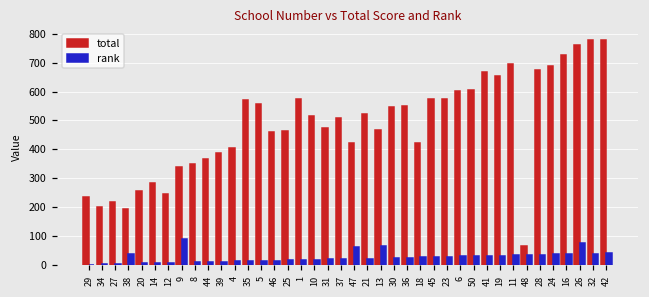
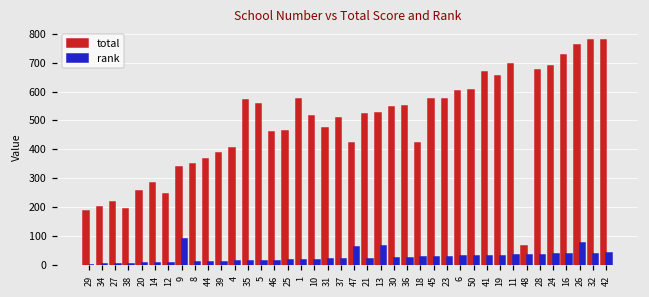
  {
    "total": {
-     "29": 240,
+     "29": 190,
      "34": 200,
      "27": 220,
      "38": 200,
      "20": 260,
      "14": 280,
      "12": 250,
      "9": 340,
      "8": 350,
      "44": 370,
      "39": 390,
      "4": 410,
      "35": 570,
      "5": 560,
      "46": 460,
      "25": 460,
      "1": 570,
      "10": 510,
      "31": 470,
      "37": 510,
      "47": 420,
      "21": 520,
-     "13": 470,
+     "13": 530,
      "30": 550,
      "36": 550,
      "18": 420,
      "45": 570,
      "23": 570,
      "6": 600,
      "50": 610,
      "41": 670,
      "19": 660,
      "11": 700,
      "48": 70,
      "28": 680,
      "24": 690,
      "16": 730,
      "26": 760,
      "32": 780,
      "42": 780
    },
    "rank": {
-     "38": 40,
+     "38": 0,
      "9": 90,
      "44": 10,
      "39": 10,
      "4": 10,
      "35": 10,
      "5": 10,
      "46": 20,
      "25": 20,
      "1": 20,
      "10": 20,
      "31": 20,
      "37": 20,
      "47": 60,
      "21": 20,
      "13": 70,
      "30": 20,
      "36": 30,
      "18": 30,
      "45": 30,
      "23": 30,
      "6": 30,
      "50": 30,
      "41": 30,
      "19": 30,
      "11": 30,
      "48": 30,
      "28": 40,
      "24": 40,
      "16": 40,
      "26": 80,
      "32": 40,
      "42": 40
    }
  }
